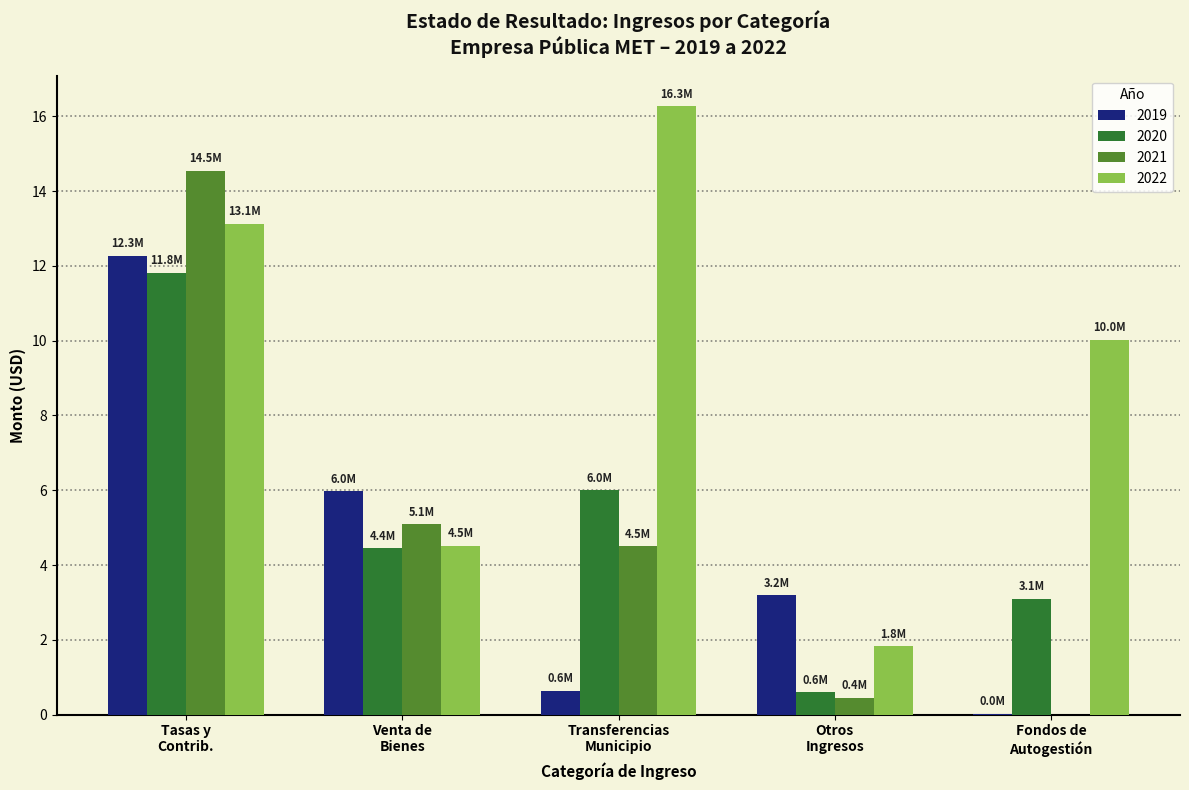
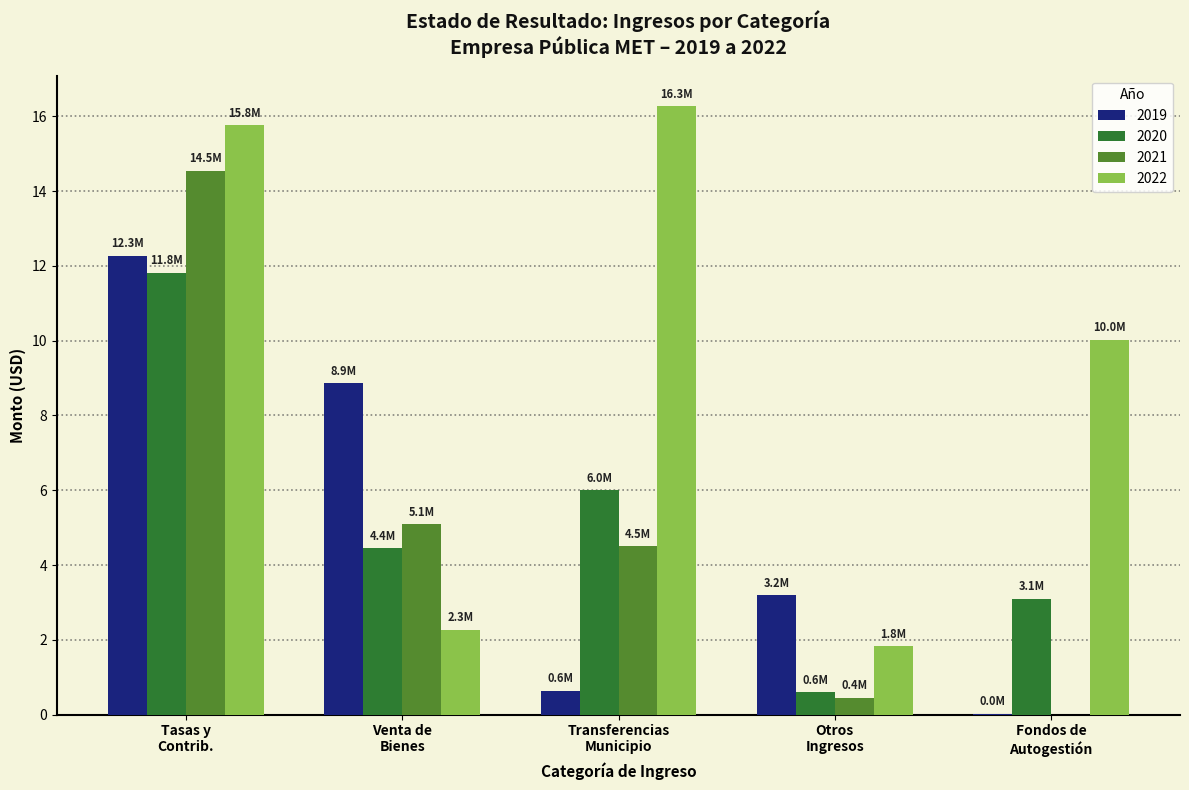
  {
    "2019": {
      "Tasas y Contrib.": "12.3M",
-     "Venta de Bienes": "6.0M",
+     "Venta de Bienes": "8.9M",
      "Transferencias Municipio": "0.6M",
      "Otros Ingresos": "3.2M",
      "Fondos de Autogestión": "0.0M"
    },
    "2022": {
-     "Tasas y Contrib.": "13.1M",
-     "Venta de Bienes": "4.5M",
+     "Tasas y Contrib.": "15.8M",
+     "Venta de Bienes": "2.3M",
      "Transferencias Municipio": "16.3M",
      "Otros Ingresos": "1.8M",
      "Fondos de Autogestión": "10.0M"
    }
  }
